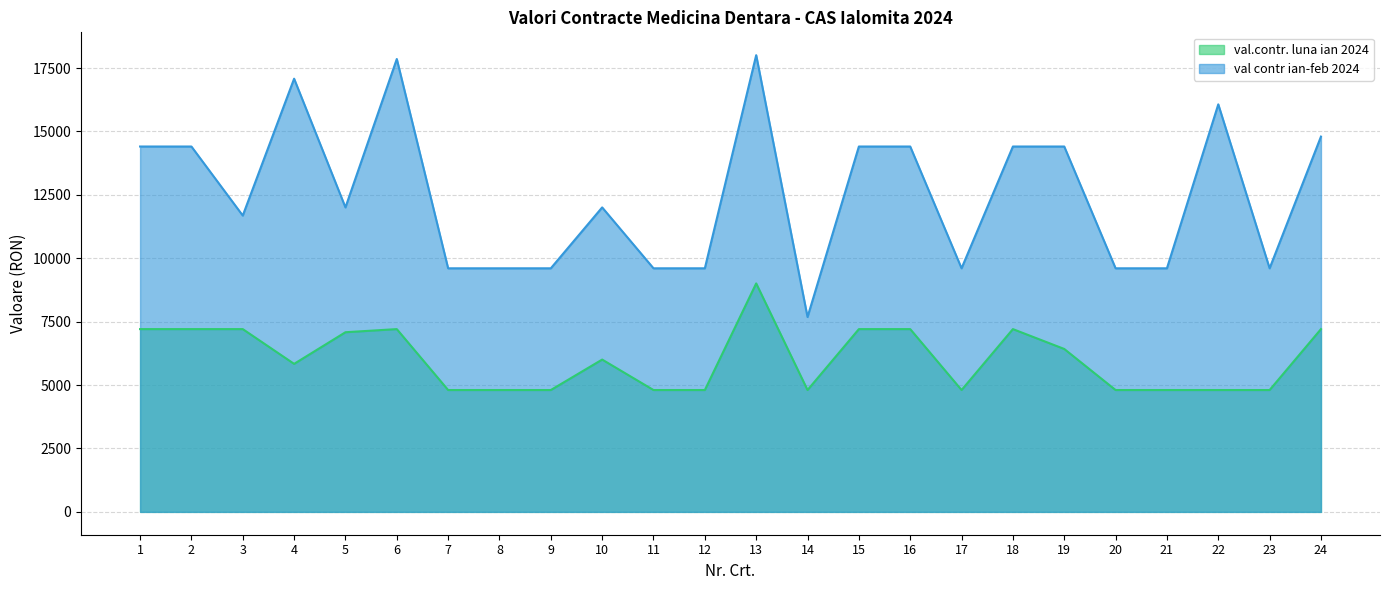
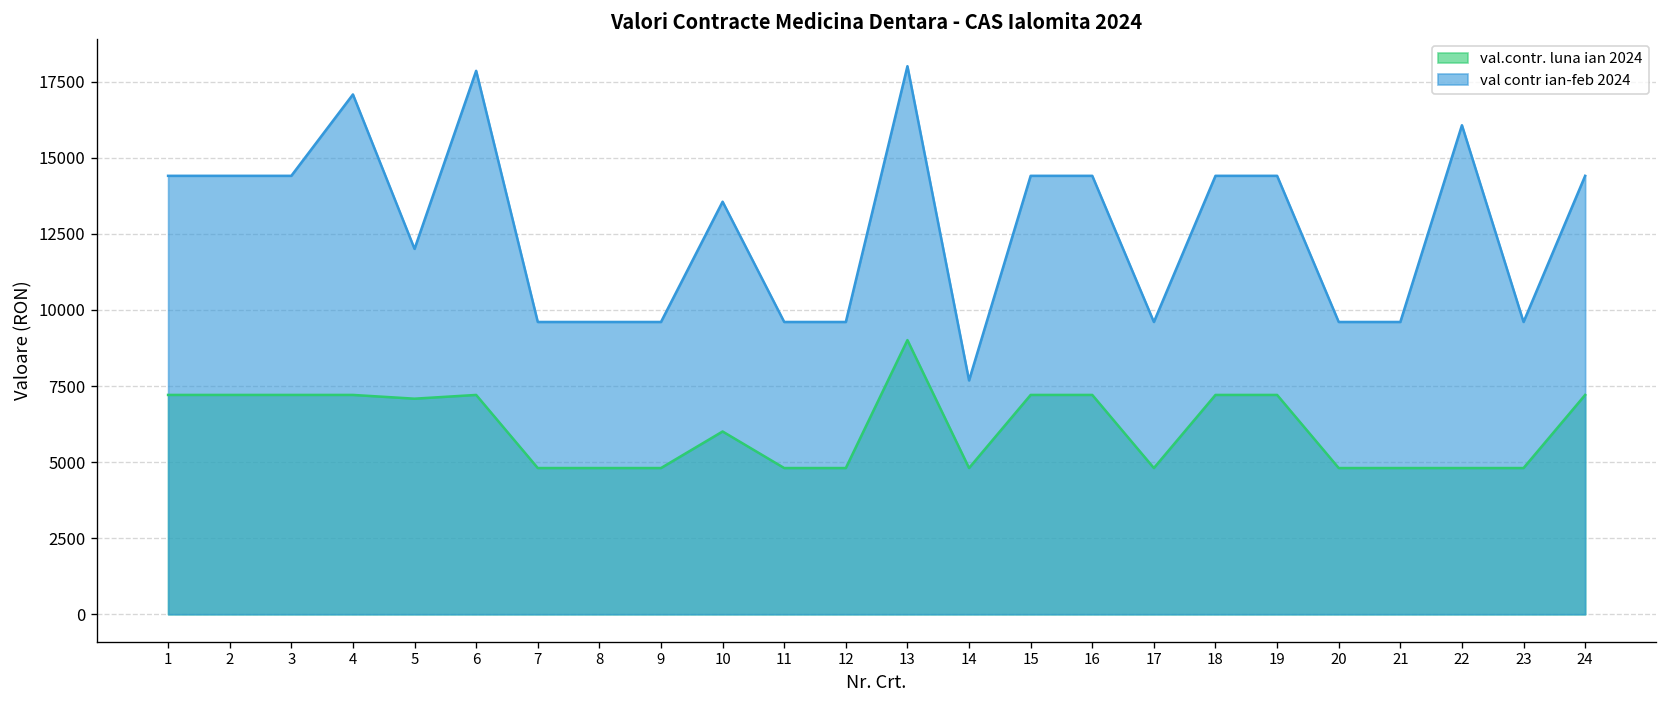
  {
    "val.contr. luna ian 2024": {
      "1": 7200,
      "2": 7200,
      "3": 7200,
-     "4": 5800,
+     "4": 7200,
      "5": 7100,
      "6": 7200,
      "7": 4800,
      "8": 4800,
      "9": 4800,
      "10": 6000,
      "11": 4800,
      "12": 4800,
      "13": 9000,
      "14": 4800,
      "15": 7200,
      "16": 7200,
      "17": 4800,
      "18": 7200,
-     "19": 6400,
+     "19": 7200,
      "20": 4800,
      "21": 4800,
      "22": 4800,
      "23": 4800,
      "24": 7200
    },
    "val contr ian-feb 2024": {
      "1": 14400,
      "2": 14400,
-     "3": 11700,
+     "3": 14400,
      "4": 17100,
      "5": 12000,
      "6": 17900,
      "7": 9600,
      "8": 9600,
      "9": 9600,
-     "10": 12000,
+     "10": 13600,
      "11": 9600,
      "12": 9600,
      "13": 18000,
      "14": 7700,
      "15": 14400,
      "16": 14400,
      "17": 9600,
      "18": 14400,
      "19": 14400,
      "20": 9600,
      "21": 9600,
      "22": 16100,
      "23": 9600,
-     "24": 14800
+     "24": 14400
    }
  }
